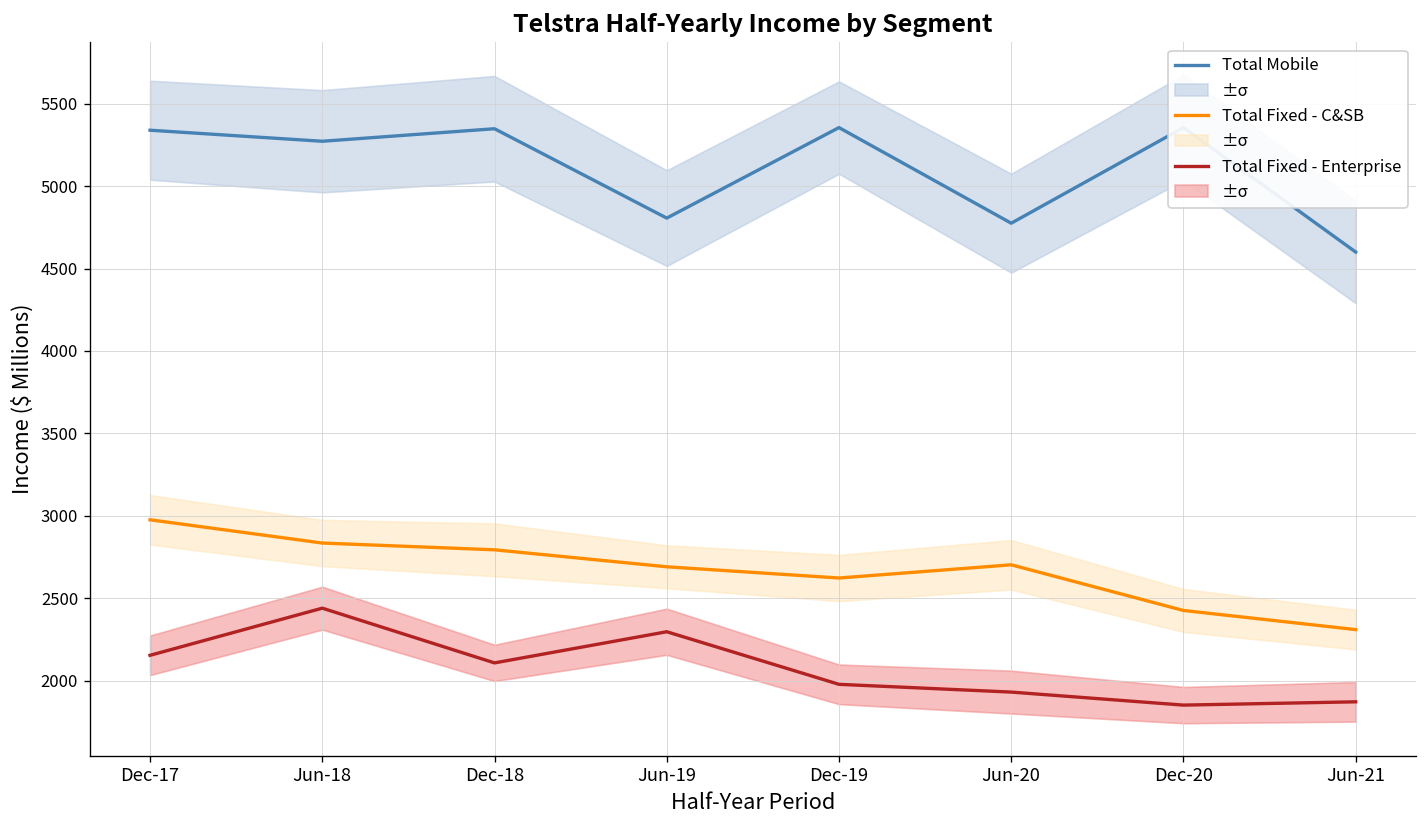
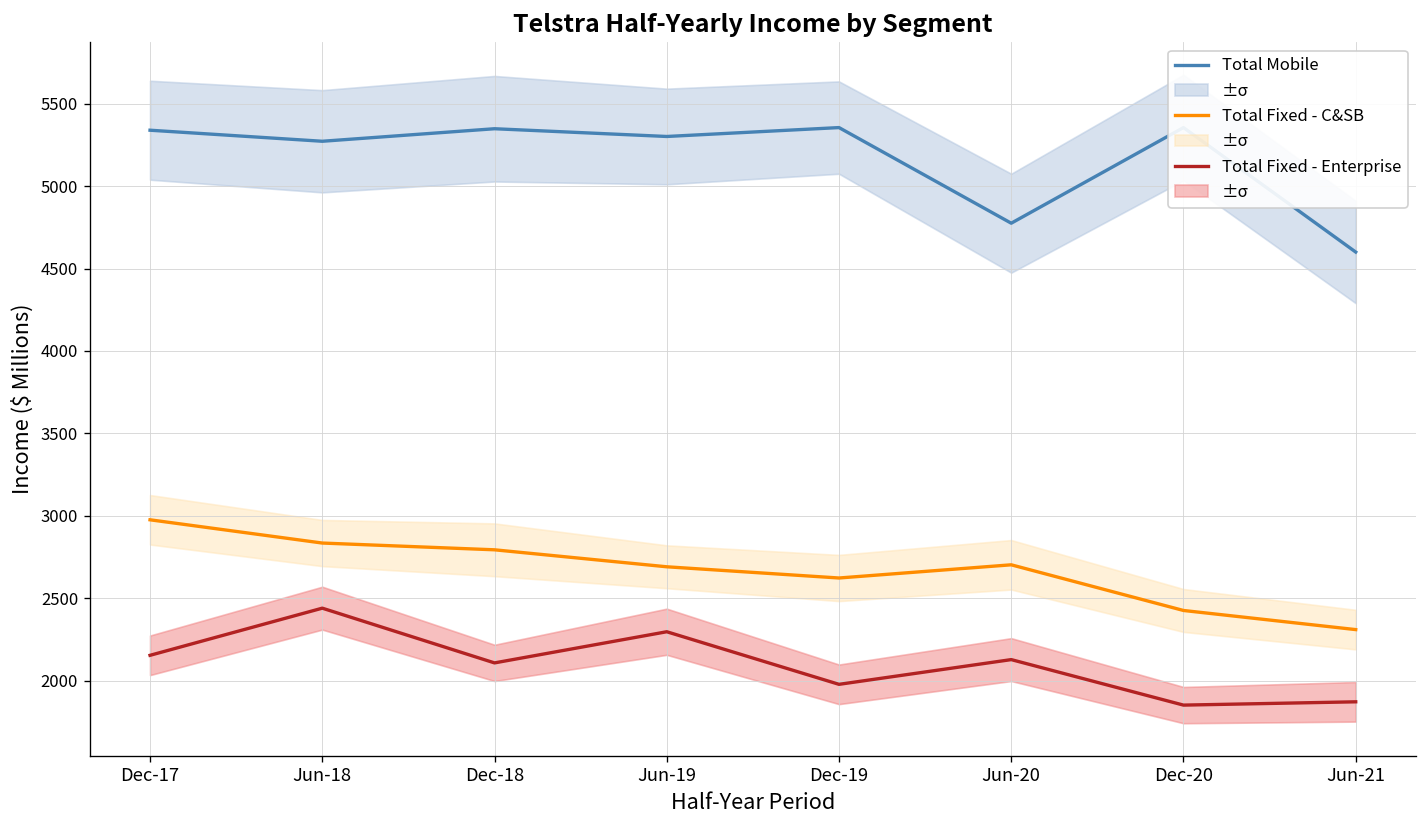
  {
    "Total Mobile": {
      "Dec-17": 5340,
      "Jun-18": 5270,
      "Dec-18": 5350,
-     "Jun-19": 4810,
+     "Jun-19": 5300,
      "Dec-19": 5360,
      "Jun-20": 4780,
      "Jun-21": 4600
    },
    "Total Fixed - C&SB": {
      "Dec-17": 2980,
      "Jun-18": 2840,
      "Dec-18": 2790,
      "Jun-19": 2690,
      "Dec-19": 2620,
      "Jun-20": 2700,
      "Dec-20": 2430,
      "Jun-21": 2310
    },
    "Total Fixed - Enterprise": {
      "Dec-17": 2150,
      "Jun-18": 2440,
      "Dec-18": 2110,
      "Jun-19": 2300,
      "Dec-19": 1980,
-     "Jun-20": 1930,
+     "Jun-20": 2130,
      "Dec-20": 1850,
      "Jun-21": 1870
    }
  }
